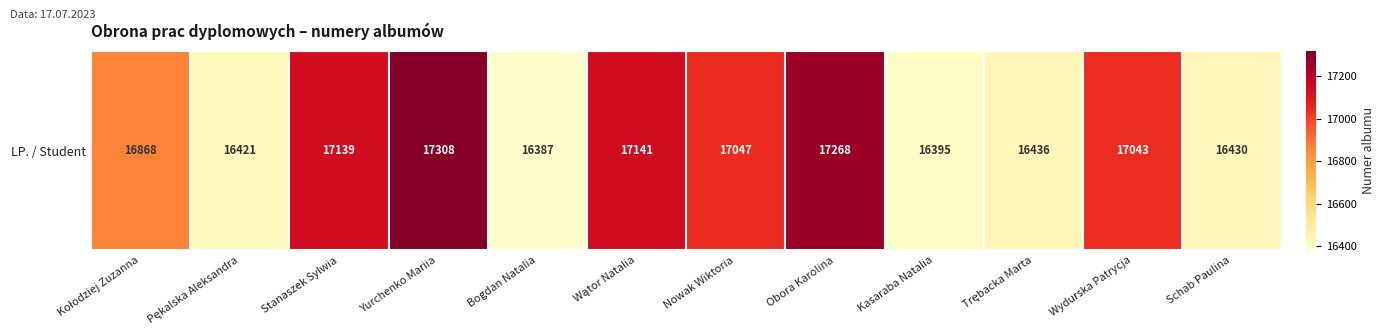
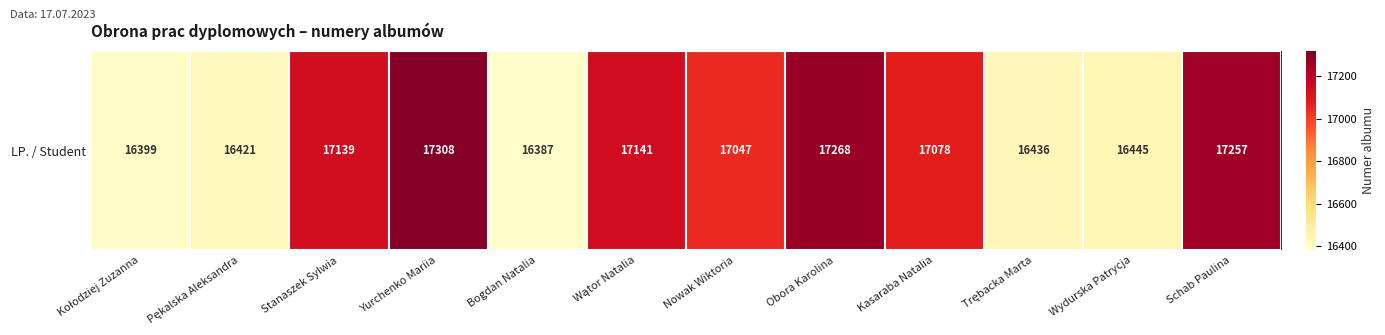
  {
    "LP. / Student": {
-     "Kołodziej Zuzanna": 16868,
+     "Kołodziej Zuzanna": 16399,
      "Pękalska Aleksandra": 16421,
      "Stanaszek Sylwia": 17139,
      "Yurchenko Mariia": 17308,
      "Bogdan Natalia": 16387,
      "Wątor Natalia": 17141,
      "Nowak Wiktoria": 17047,
      "Obora Karolina": 17268,
-     "Kasaraba Natalia": 16395,
+     "Kasaraba Natalia": 17078,
      "Trębacka Marta": 16436,
-     "Wydurska Patrycja": 17043,
-     "Schab Paulina": 16430
+     "Wydurska Patrycja": 16445,
+     "Schab Paulina": 17257
    }
  }
